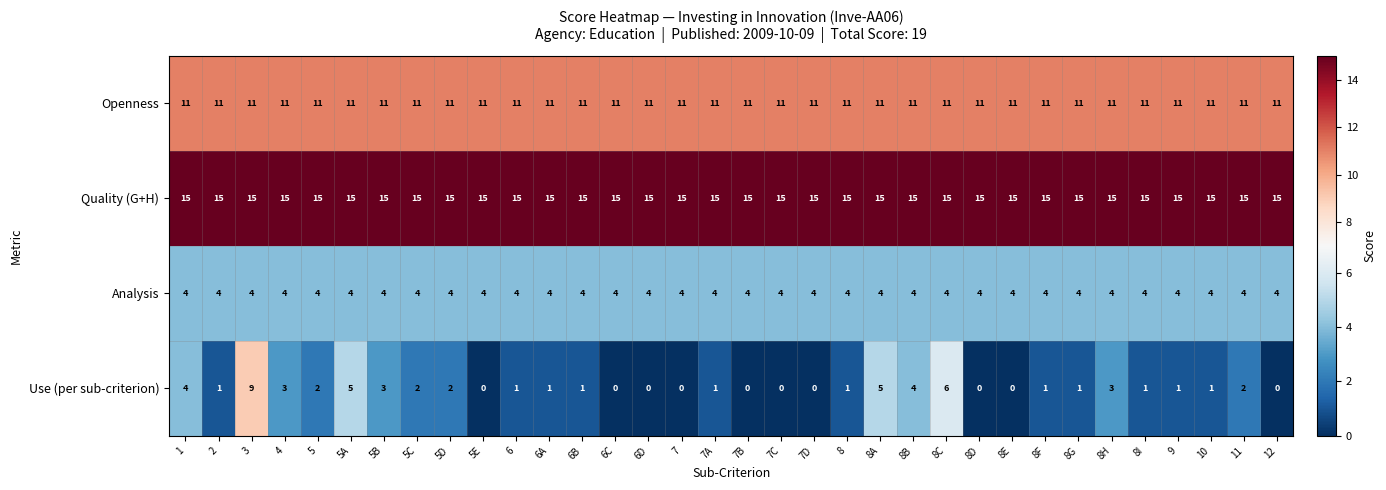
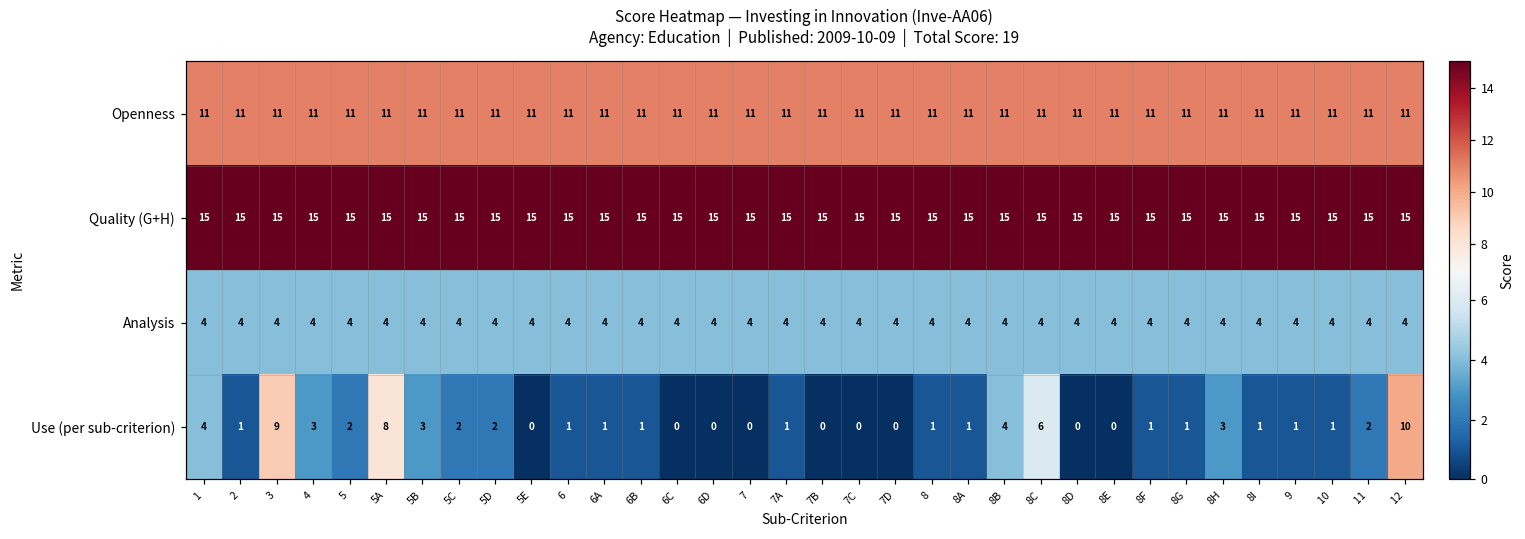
  {
    "Openness": {
      "1": 11,
      "2": 11,
      "3": 11,
      "4": 11,
      "5": 11,
      "5A": 11,
      "5B": 11,
      "5C": 11,
      "5D": 11,
      "5E": 11,
      "6": 11,
      "6A": 11,
      "6B": 11,
      "6C": 11,
      "6D": 11,
      "7": 11,
      "7A": 11,
      "7B": 11,
      "7C": 11,
      "7D": 11,
      "8": 11,
      "8A": 11,
      "8B": 11,
      "8C": 11,
      "8D": 11,
      "8E": 11,
      "8F": 11,
      "8G": 11,
      "8H": 11,
      "8I": 11,
      "9": 11,
      "10": 11,
      "11": 11,
      "12": 11
    },
    "Quality (G+H)": {
      "1": 15,
      "2": 15,
      "3": 15,
      "4": 15,
      "5": 15,
      "5A": 15,
      "5B": 15,
      "5C": 15,
      "5D": 15,
      "5E": 15,
      "6": 15,
      "6A": 15,
      "6B": 15,
      "6C": 15,
      "6D": 15,
      "7": 15,
      "7A": 15,
      "7B": 15,
      "7C": 15,
      "7D": 15,
      "8": 15,
      "8A": 15,
      "8B": 15,
      "8C": 15,
      "8D": 15,
      "8E": 15,
      "8F": 15,
      "8G": 15,
      "8H": 15,
      "8I": 15,
      "9": 15,
      "10": 15,
      "11": 15,
      "12": 15
    },
    "Analysis": {
      "1": 4,
      "2": 4,
      "3": 4,
      "4": 4,
      "5": 4,
      "5A": 4,
      "5B": 4,
      "5C": 4,
      "5D": 4,
      "5E": 4,
      "6": 4,
      "6A": 4,
      "6B": 4,
      "6C": 4,
      "6D": 4,
      "7": 4,
      "7A": 4,
      "7B": 4,
      "7C": 4,
      "7D": 4,
      "8": 4,
      "8A": 4,
      "8B": 4,
      "8C": 4,
      "8D": 4,
      "8E": 4,
      "8F": 4,
      "8G": 4,
      "8H": 4,
      "8I": 4,
      "9": 4,
      "10": 4,
      "11": 4,
      "12": 4
    },
    "Use (per sub-criterion)": {
      "1": 4,
      "2": 1,
      "3": 9,
      "4": 3,
      "5": 2,
-     "5A": 5,
+     "5A": 8,
      "5B": 3,
      "5C": 2,
      "5D": 2,
      "5E": 0,
      "6": 1,
      "6A": 1,
      "6B": 1,
      "6C": 0,
      "6D": 0,
      "7": 0,
      "7A": 1,
      "7B": 0,
      "7C": 0,
      "7D": 0,
      "8": 1,
-     "8A": 5,
+     "8A": 1,
      "8B": 4,
      "8C": 6,
      "8D": 0,
      "8E": 0,
      "8F": 1,
      "8G": 1,
      "8H": 3,
      "8I": 1,
      "9": 1,
      "10": 1,
      "11": 2,
-     "12": 0
+     "12": 10
    }
  }
